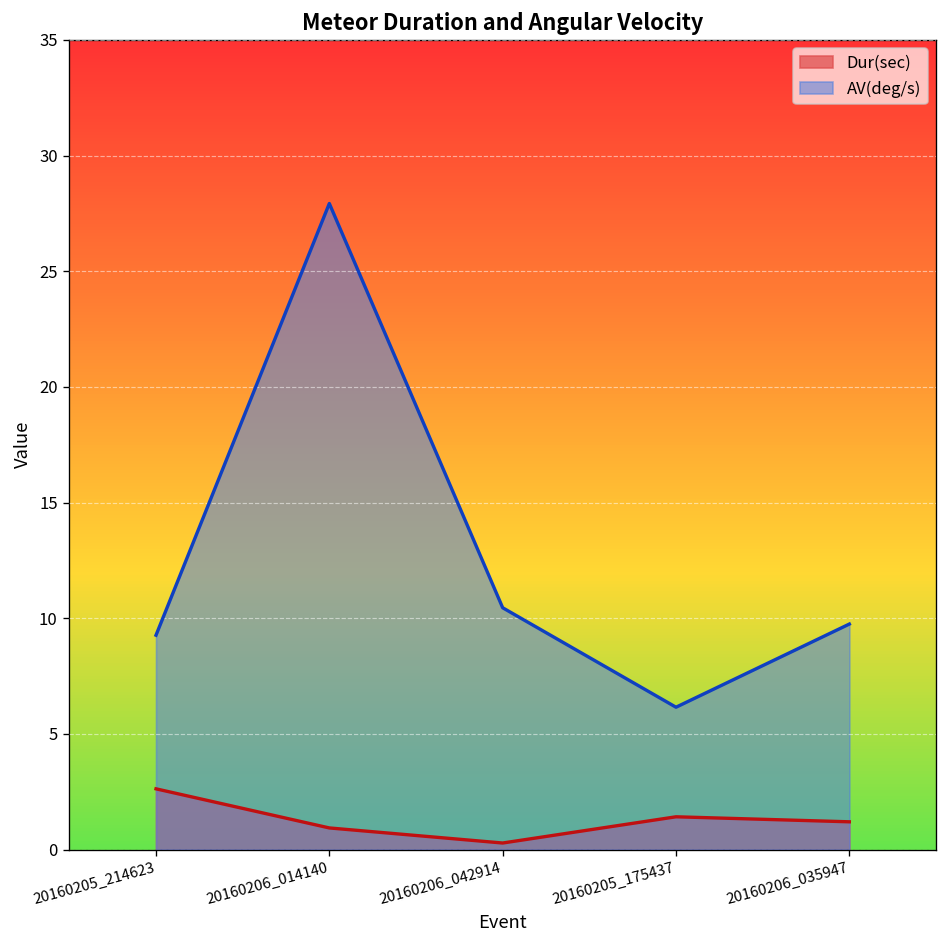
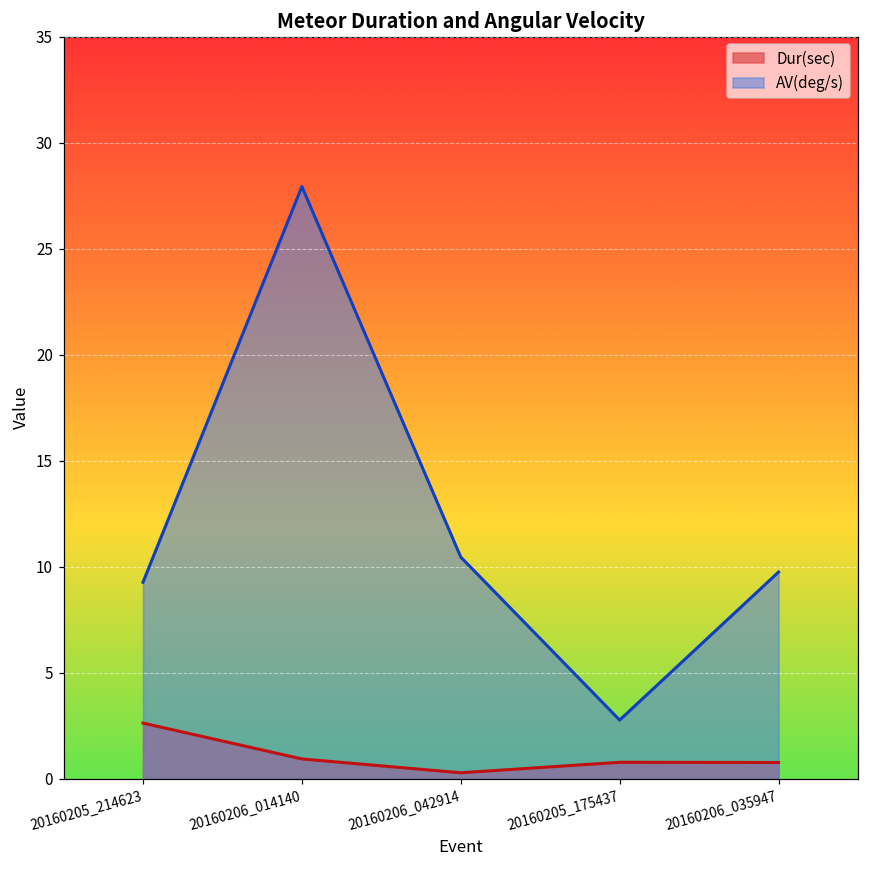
  {
    "Dur(sec)": {
      "20160205_214623": 2.6,
      "20160206_014140": 0.9,
      "20160206_042914": 0.3,
-     "20160205_175437": 1.4,
-     "20160206_035947": 1.2
+     "20160205_175437": 0.8,
+     "20160206_035947": 0.8
    },
    "AV(deg/s)": {
      "20160205_214623": 9.3,
      "20160206_014140": 27.9,
      "20160206_042914": 10.5,
-     "20160205_175437": 6.2,
+     "20160205_175437": 2.8,
      "20160206_035947": 9.8
    }
  }
